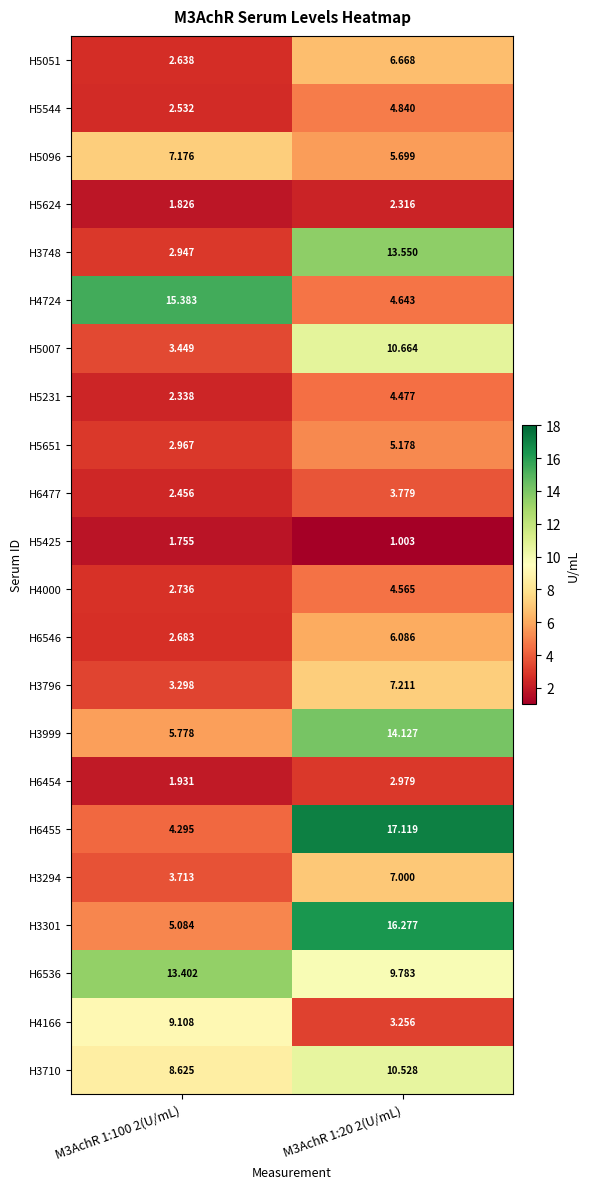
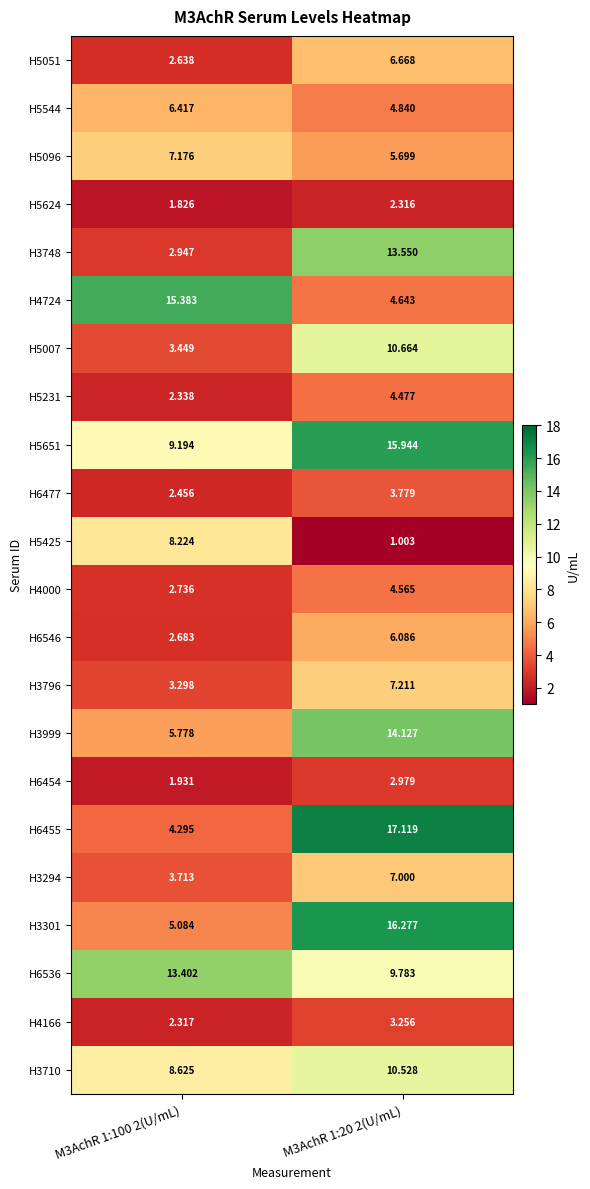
  {
    "H5051": {
      "M3AchR 1:100 2(U/mL)": 2.638,
      "M3AchR 1:20 2(U/mL)": 6.668
    },
    "H5544": {
-     "M3AchR 1:100 2(U/mL)": 2.532,
+     "M3AchR 1:100 2(U/mL)": 6.417,
      "M3AchR 1:20 2(U/mL)": 4.840
    },
    "H5096": {
      "M3AchR 1:100 2(U/mL)": 7.176,
      "M3AchR 1:20 2(U/mL)": 5.699
    },
    "H5624": {
      "M3AchR 1:100 2(U/mL)": 1.826,
      "M3AchR 1:20 2(U/mL)": 2.316
    },
    "H3748": {
      "M3AchR 1:100 2(U/mL)": 2.947,
      "M3AchR 1:20 2(U/mL)": 13.550
    },
    "H4724": {
      "M3AchR 1:100 2(U/mL)": 15.383,
      "M3AchR 1:20 2(U/mL)": 4.643
    },
    "H5007": {
      "M3AchR 1:100 2(U/mL)": 3.449,
      "M3AchR 1:20 2(U/mL)": 10.664
    },
    "H5231": {
      "M3AchR 1:100 2(U/mL)": 2.338,
      "M3AchR 1:20 2(U/mL)": 4.477
    },
    "H5651": {
-     "M3AchR 1:100 2(U/mL)": 2.967,
-     "M3AchR 1:20 2(U/mL)": 5.178
+     "M3AchR 1:100 2(U/mL)": 9.194,
+     "M3AchR 1:20 2(U/mL)": 15.944
    },
    "H6477": {
      "M3AchR 1:100 2(U/mL)": 2.456,
      "M3AchR 1:20 2(U/mL)": 3.779
    },
    "H5425": {
-     "M3AchR 1:100 2(U/mL)": 1.755,
+     "M3AchR 1:100 2(U/mL)": 8.224,
      "M3AchR 1:20 2(U/mL)": 1.003
    },
    "H4000": {
      "M3AchR 1:100 2(U/mL)": 2.736,
      "M3AchR 1:20 2(U/mL)": 4.565
    },
    "H6546": {
      "M3AchR 1:100 2(U/mL)": 2.683,
      "M3AchR 1:20 2(U/mL)": 6.086
    },
    "H3796": {
      "M3AchR 1:100 2(U/mL)": 3.298,
      "M3AchR 1:20 2(U/mL)": 7.211
    },
    "H3999": {
      "M3AchR 1:100 2(U/mL)": 5.778,
      "M3AchR 1:20 2(U/mL)": 14.127
    },
    "H6454": {
      "M3AchR 1:100 2(U/mL)": 1.931,
      "M3AchR 1:20 2(U/mL)": 2.979
    },
    "H6455": {
      "M3AchR 1:100 2(U/mL)": 4.295,
      "M3AchR 1:20 2(U/mL)": 17.119
    },
    "H3294": {
      "M3AchR 1:100 2(U/mL)": 3.713,
      "M3AchR 1:20 2(U/mL)": 7.000
    },
    "H3301": {
      "M3AchR 1:100 2(U/mL)": 5.084,
      "M3AchR 1:20 2(U/mL)": 16.277
    },
    "H6536": {
      "M3AchR 1:100 2(U/mL)": 13.402,
      "M3AchR 1:20 2(U/mL)": 9.783
    },
    "H4166": {
-     "M3AchR 1:100 2(U/mL)": 9.108,
+     "M3AchR 1:100 2(U/mL)": 2.317,
      "M3AchR 1:20 2(U/mL)": 3.256
    },
    "H3710": {
      "M3AchR 1:100 2(U/mL)": 8.625,
      "M3AchR 1:20 2(U/mL)": 10.528
    }
  }
